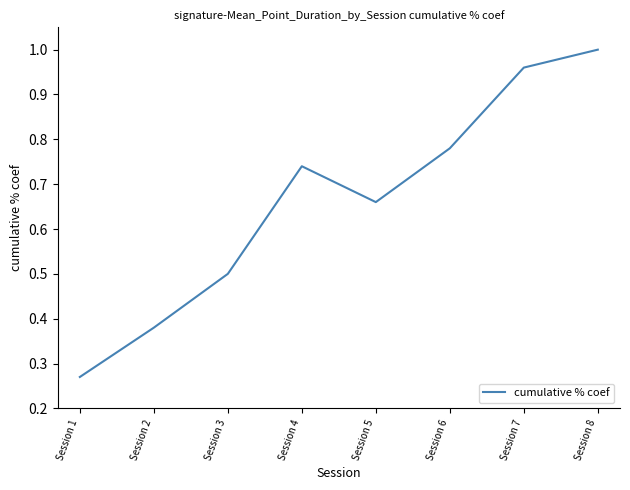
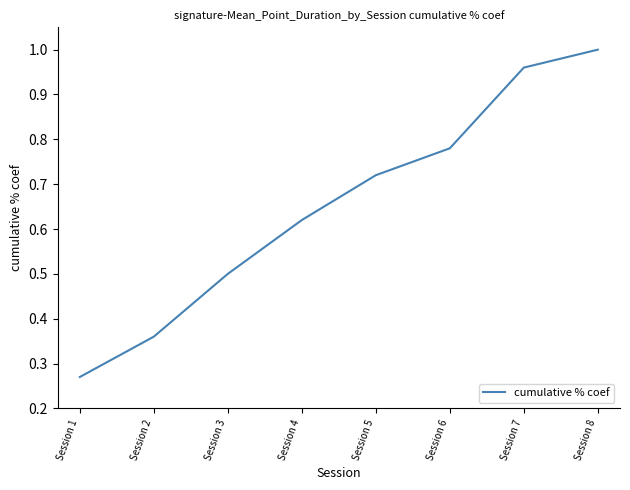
  {
    "Session 1": 0.27,
-   "Session 2": 0.38,
+   "Session 2": 0.36,
    "Session 3": 0.50,
-   "Session 4": 0.74,
-   "Session 5": 0.66,
+   "Session 4": 0.62,
+   "Session 5": 0.72,
    "Session 6": 0.78,
    "Session 7": 0.96,
    "Session 8": 1.00
  }
